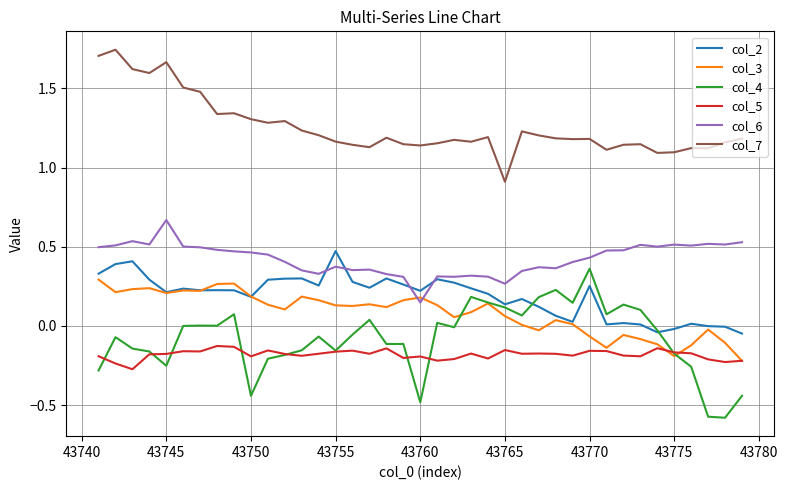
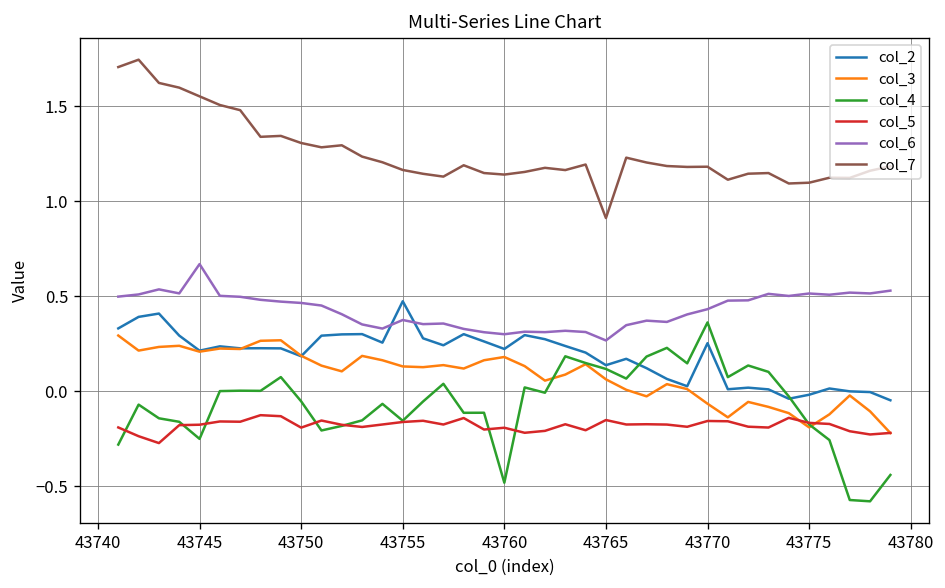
  {
    "col_2": {
      "43755": 0.47,
      "43760": 0.22,
      "43765": 0.14,
      "43770": 0.25,
      "43775": -0.02
    },
    "col_3": {
      "43755": 0.13,
      "43760": 0.18,
      "43765": 0.06,
      "43770": -0.07
    },
    "col_4": {
      "43745": -0.25,
-     "43750": -0.44,
+     "43750": -0.05,
      "43760": -0.48,
      "43765": 0.12,
      "43770": 0.36
    },
    "col_5": {
      "43745": -0.18,
      "43750": -0.19,
      "43760": -0.19,
      "43765": -0.15,
      "43770": -0.16
    },
    "col_6": {
      "43745": 0.67,
      "43750": 0.46,
      "43755": 0.37,
-     "43760": 0.15,
+     "43760": 0.30,
      "43765": 0.27,
      "43770": 0.43,
      "43775": 0.51
    },
    "col_7": {
-     "43745": 1.67,
+     "43745": 1.55,
      "43750": 1.31,
      "43755": 1.16,
      "43760": 1.14,
      "43765": 0.91,
      "43770": 1.18,
      "43775": 1.10
    }
  }
